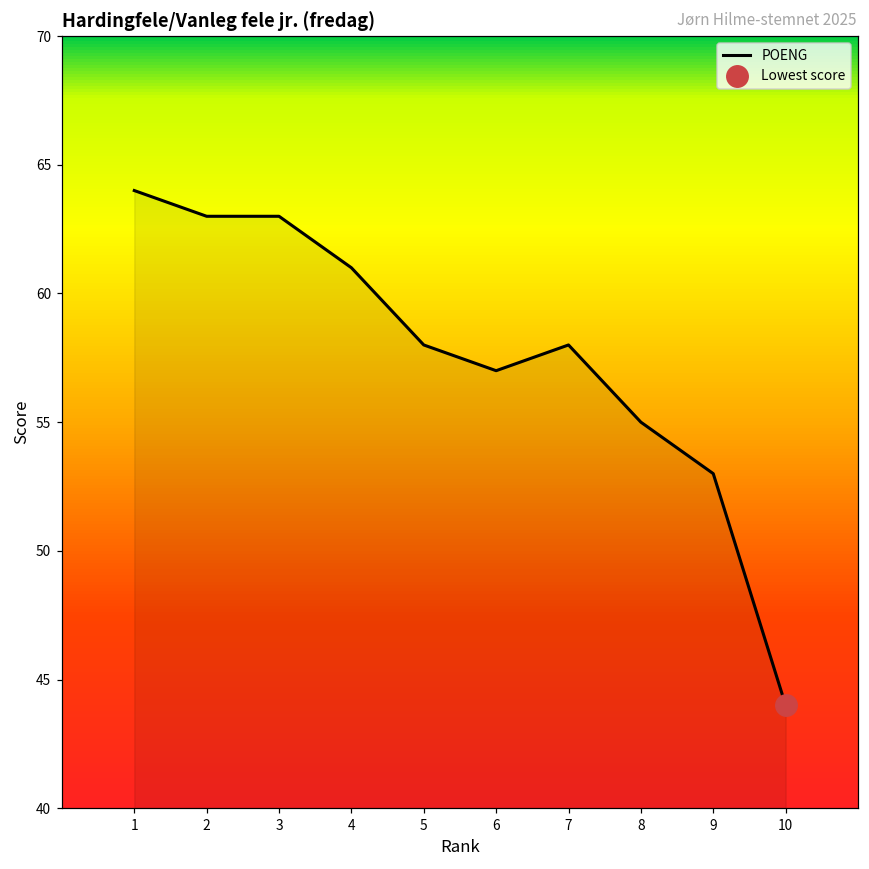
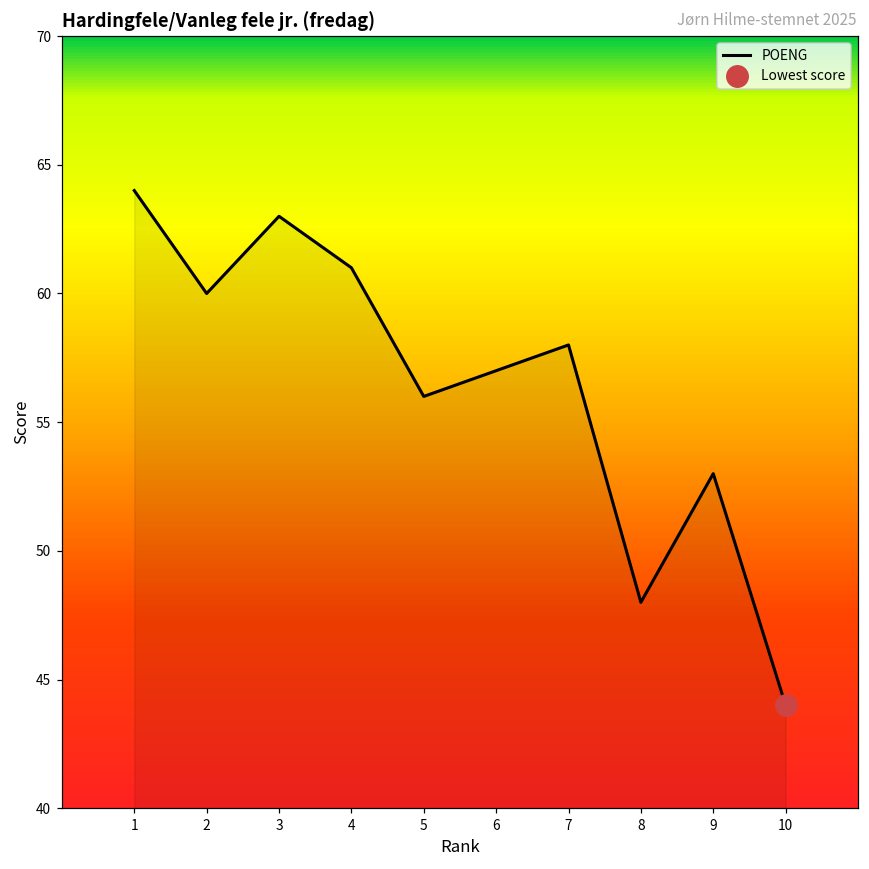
  {
    "POENG": {
      "1": 64,
-     "2": 63,
+     "2": 60,
      "3": 63,
      "4": 61,
-     "5": 58,
+     "5": 56,
      "6": 57,
      "7": 58,
-     "8": 55,
+     "8": 48,
      "9": 53
    }
  }
